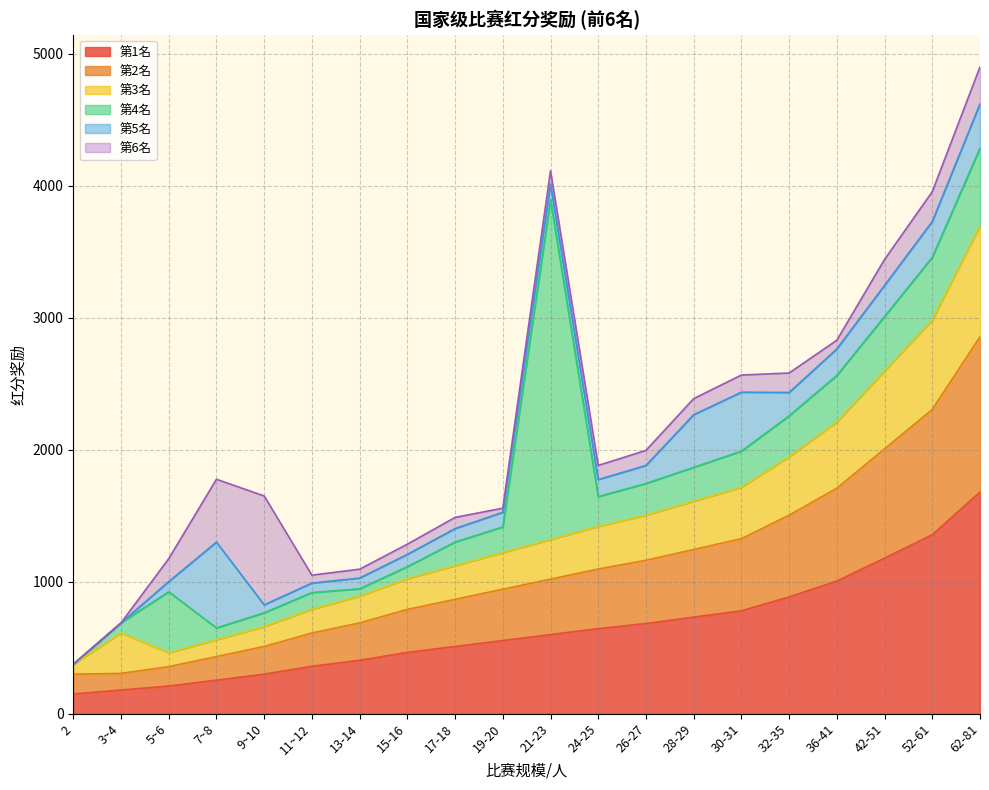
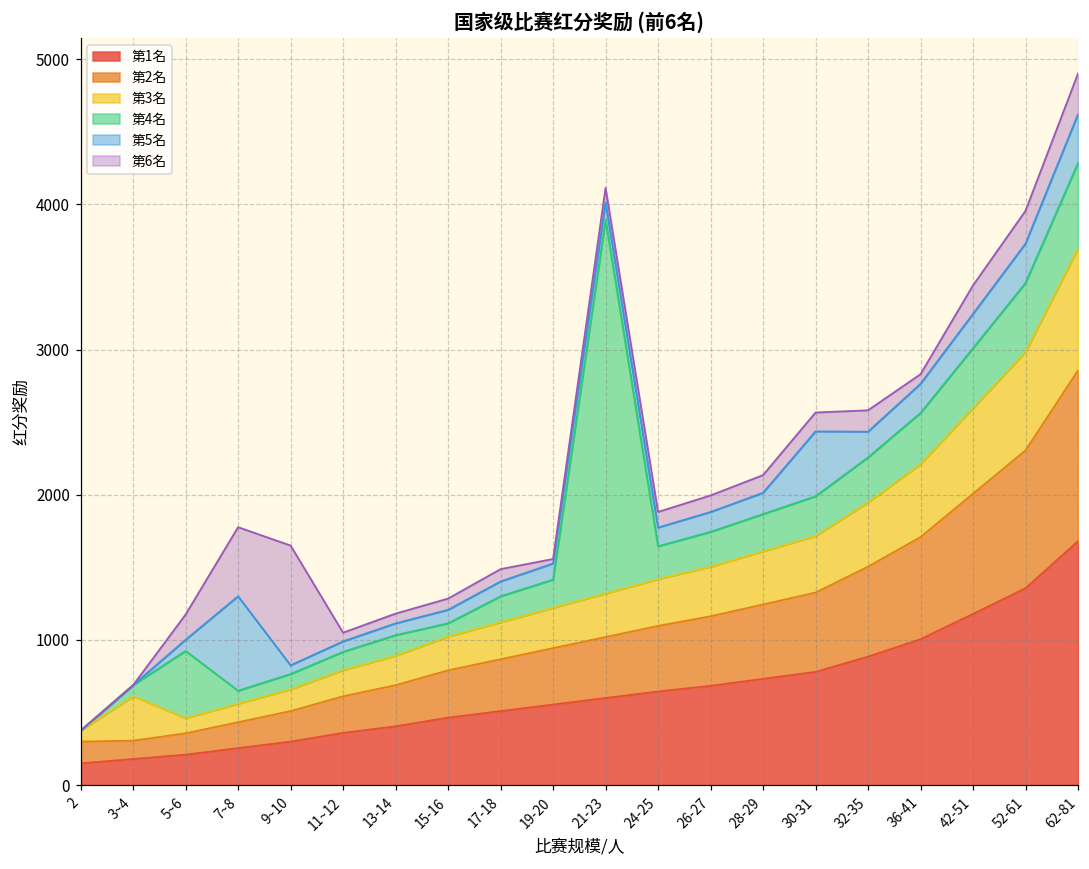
  {
    "第3名": {
      "3~4": 310,
      "5~6": 110,
      "7~8": 130,
      "9~10": 150,
      "11~12": 180,
      "13-14": 200,
      "15-16": 230,
      "17-18": 260,
      "19-20": 280,
      "21-23": 300,
      "24-25": 320,
      "26-27": 340,
      "28-29": 370,
      "30-31": 390,
      "32-35": 440,
      "36-41": 500,
      "42-51": 590,
      "52-61": 680,
      "62-81": 840
    },
    "第4名": {
      "5~6": 460,
      "7~8": 90,
      "9~10": 110,
      "11~12": 130,
-     "13-14": 60,
+     "13-14": 140,
      "15-16": 90,
      "17-18": 180,
      "19-20": 190,
      "21-23": 2570,
      "24-25": 230,
      "26-27": 240,
      "28-29": 260,
      "30-31": 270,
      "32-35": 310,
      "36-41": 350,
      "42-51": 410,
      "52-61": 470,
      "62-81": 590
    },
    "第5名": {
      "5~6": 80,
      "7~8": 650,
      "9~10": 60,
      "11~12": 70,
      "13-14": 80,
      "15-16": 90,
      "17-18": 100,
      "19-20": 110,
      "21-23": 120,
      "24-25": 130,
      "26-27": 140,
-     "28-29": 400,
+     "28-29": 150,
      "30-31": 450,
      "32-35": 180,
      "36-41": 200,
      "42-51": 240,
      "52-61": 270,
      "62-81": 340
    },
    "第6名": {
      "5~6": 170,
      "7~8": 480,
      "9~10": 830,
      "11~12": 60,
      "13-14": 70,
      "15-16": 80,
      "17-18": 90,
      "19-20": 30,
      "21-23": 100,
      "24-25": 110,
      "26-27": 110,
      "28-29": 120,
      "30-31": 130,
      "32-35": 150,
      "36-41": 70,
      "42-51": 200,
      "52-61": 230,
      "62-81": 280
    }
  }
